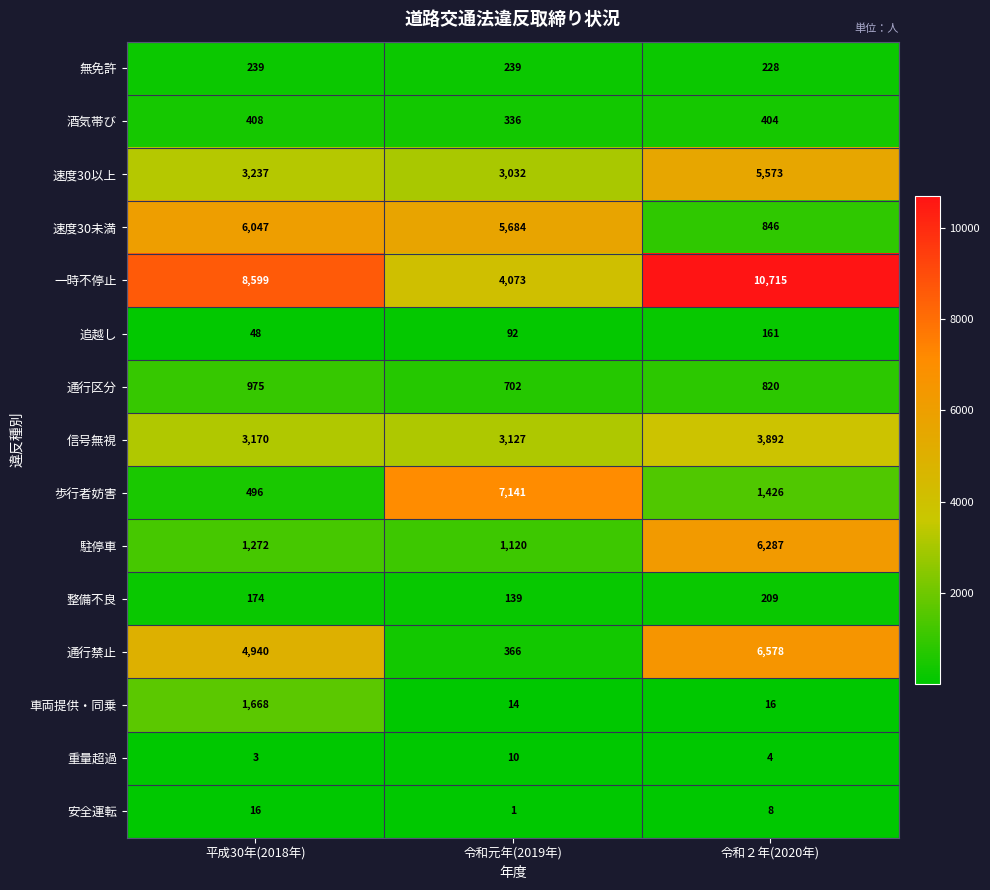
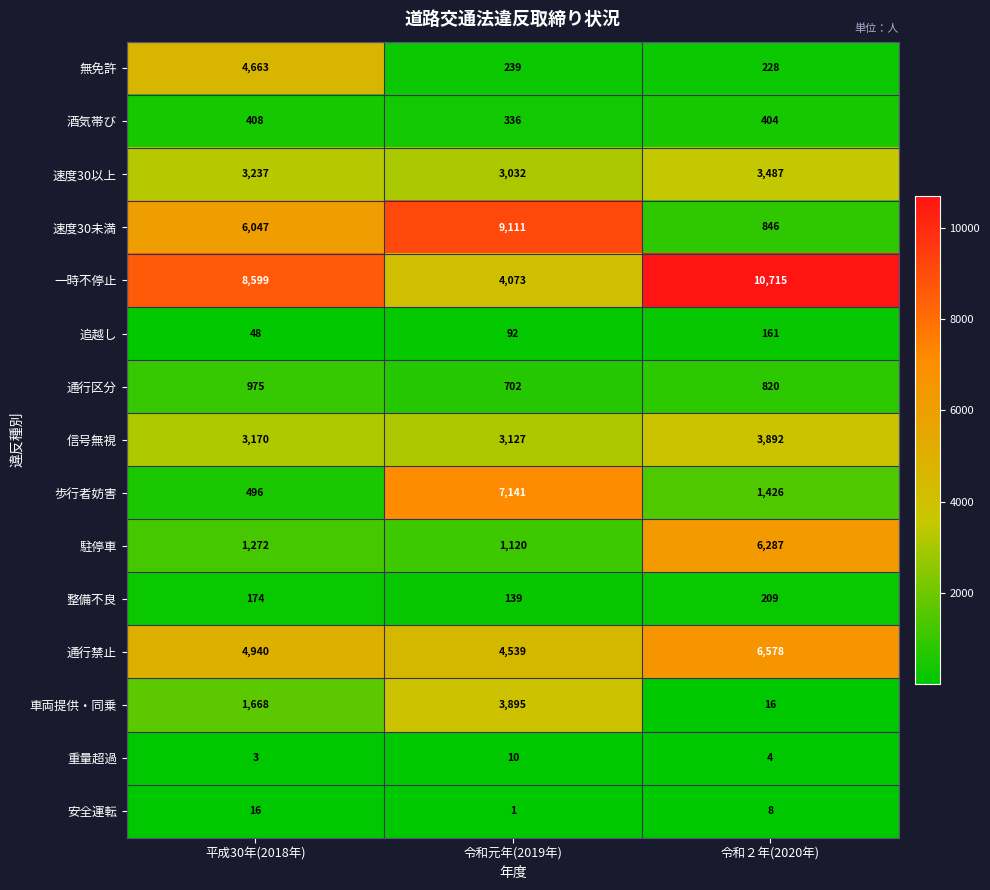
  {
    "無免許": {
-     "平成30年(2018年)": "239",
+     "平成30年(2018年)": "4,663",
      "令和元年(2019年)": "239",
      "令和２年(2020年)": "228"
    },
    "酒気帯び": {
      "平成30年(2018年)": "408",
      "令和元年(2019年)": "336",
      "令和２年(2020年)": "404"
    },
    "速度30以上": {
      "平成30年(2018年)": "3,237",
      "令和元年(2019年)": "3,032",
-     "令和２年(2020年)": "5,573"
+     "令和２年(2020年)": "3,487"
    },
    "速度30未満": {
      "平成30年(2018年)": "6,047",
-     "令和元年(2019年)": "5,684",
+     "令和元年(2019年)": "9,111",
      "令和２年(2020年)": "846"
    },
    "一時不停止": {
      "平成30年(2018年)": "8,599",
      "令和元年(2019年)": "4,073",
      "令和２年(2020年)": "10,715"
    },
    "追越し": {
      "平成30年(2018年)": "48",
      "令和元年(2019年)": "92",
      "令和２年(2020年)": "161"
    },
    "通行区分": {
      "平成30年(2018年)": "975",
      "令和元年(2019年)": "702",
      "令和２年(2020年)": "820"
    },
    "信号無視": {
      "平成30年(2018年)": "3,170",
      "令和元年(2019年)": "3,127",
      "令和２年(2020年)": "3,892"
    },
    "歩行者妨害": {
      "平成30年(2018年)": "496",
      "令和元年(2019年)": "7,141",
      "令和２年(2020年)": "1,426"
    },
    "駐停車": {
      "平成30年(2018年)": "1,272",
      "令和元年(2019年)": "1,120",
      "令和２年(2020年)": "6,287"
    },
    "整備不良": {
      "平成30年(2018年)": "174",
      "令和元年(2019年)": "139",
      "令和２年(2020年)": "209"
    },
    "通行禁止": {
      "平成30年(2018年)": "4,940",
-     "令和元年(2019年)": "366",
+     "令和元年(2019年)": "4,539",
      "令和２年(2020年)": "6,578"
    },
    "車両提供・同乗": {
      "平成30年(2018年)": "1,668",
-     "令和元年(2019年)": "14",
+     "令和元年(2019年)": "3,895",
      "令和２年(2020年)": "16"
    },
    "重量超過": {
      "平成30年(2018年)": "3",
      "令和元年(2019年)": "10",
      "令和２年(2020年)": "4"
    },
    "安全運転": {
      "平成30年(2018年)": "16",
      "令和元年(2019年)": "1",
      "令和２年(2020年)": "8"
    }
  }
